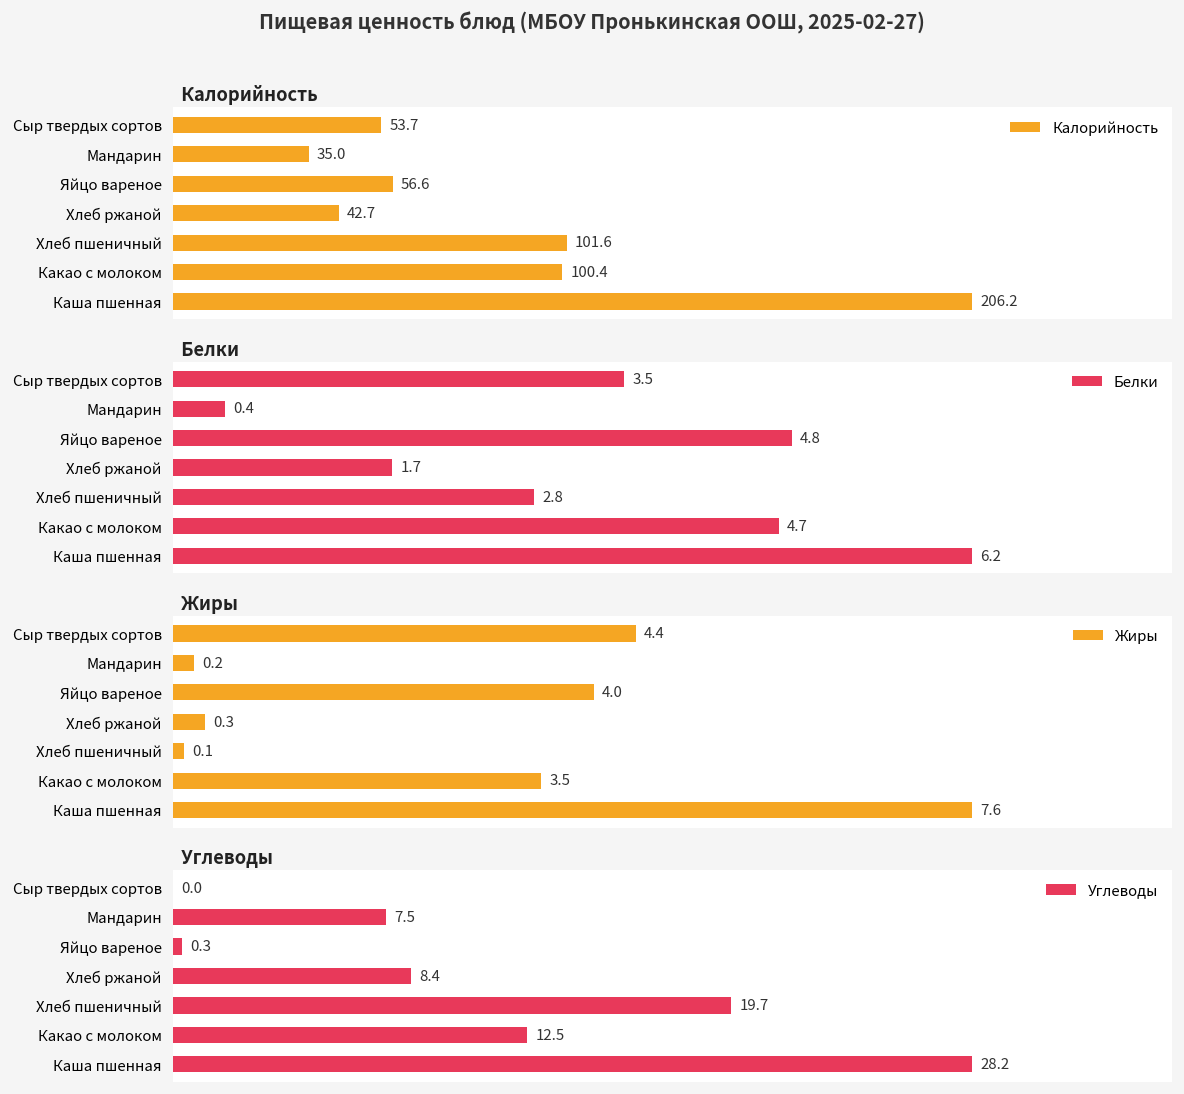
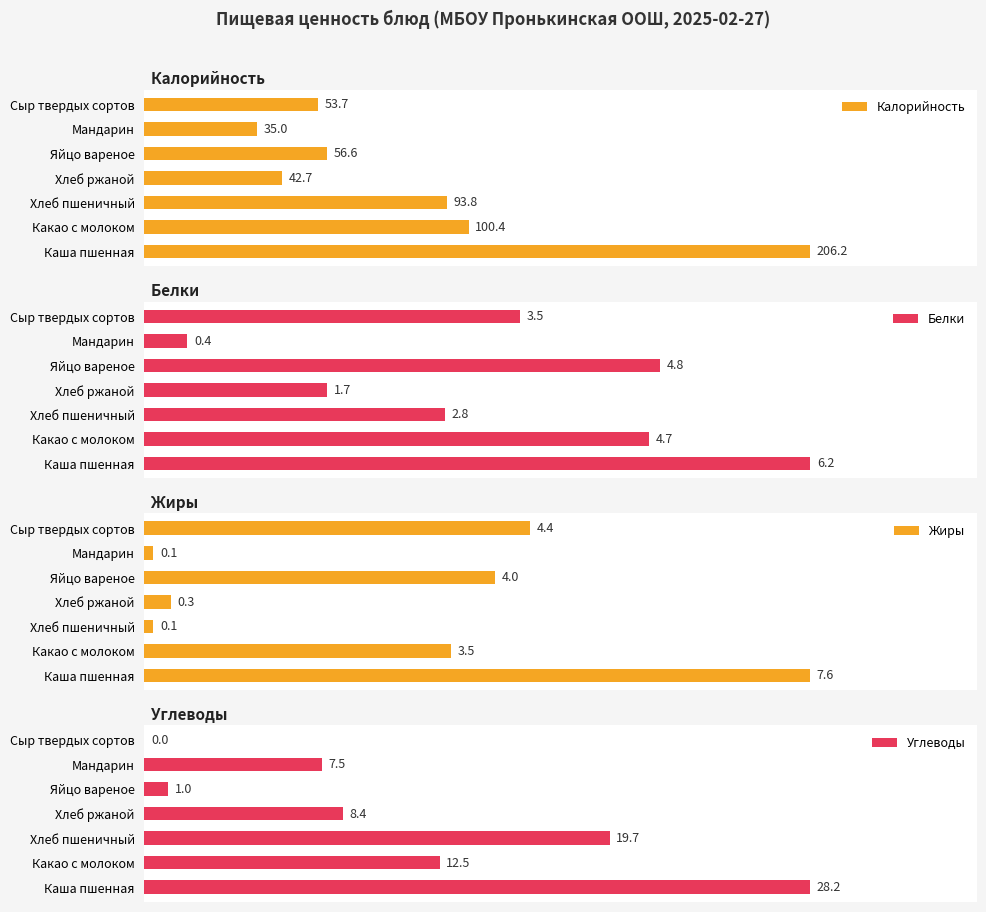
  {
    "Калорийность": {
      "Сыр твердых сортов": 53.7,
      "Мандарин": 35.0,
      "Яйцо вареное": 56.6,
      "Хлеб ржаной": 42.7,
-     "Хлеб пшеничный": 101.6,
+     "Хлеб пшеничный": 93.8,
      "Какао с молоком": 100.4,
      "Каша пшенная": 206.2
    },
    "Белки": {
      "Сыр твердых сортов": 3.5,
      "Мандарин": 0.4,
      "Яйцо вареное": 4.8,
      "Хлеб ржаной": 1.7,
      "Хлеб пшеничный": 2.8,
      "Какао с молоком": 4.7,
      "Каша пшенная": 6.2
    },
    "Жиры": {
      "Сыр твердых сортов": 4.4,
-     "Мандарин": 0.2,
+     "Мандарин": 0.1,
      "Яйцо вареное": 4.0,
      "Хлеб ржаной": 0.3,
      "Хлеб пшеничный": 0.1,
      "Какао с молоком": 3.5,
      "Каша пшенная": 7.6
    },
    "Углеводы": {
      "Сыр твердых сортов": 0.0,
      "Мандарин": 7.5,
-     "Яйцо вареное": 0.3,
+     "Яйцо вареное": 1.0,
      "Хлеб ржаной": 8.4,
      "Хлеб пшеничный": 19.7,
      "Какао с молоком": 12.5,
      "Каша пшенная": 28.2
    }
  }
